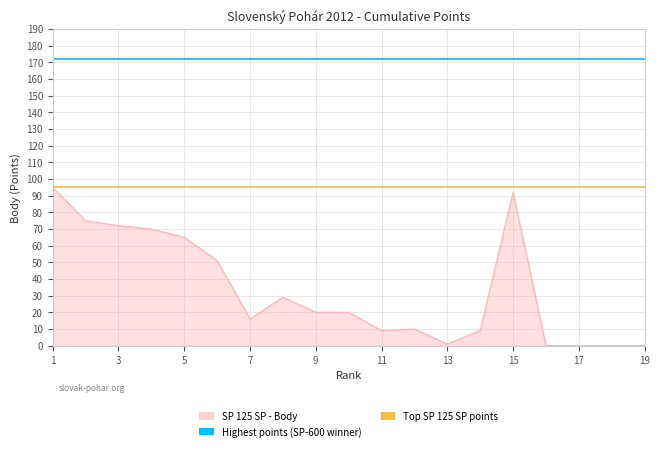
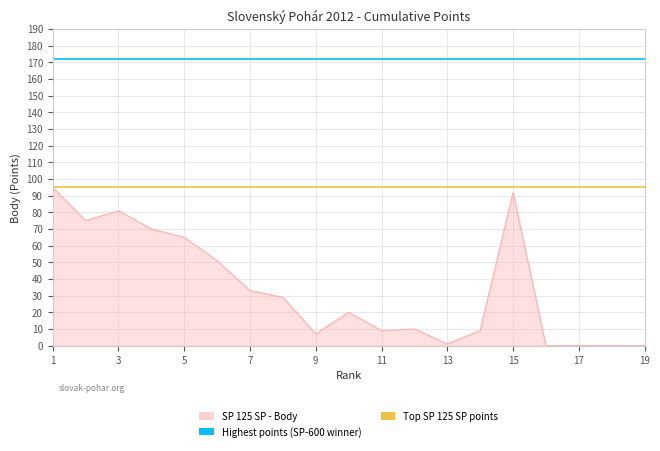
  {
    "1": 95,
-   "3": 72,
+   "3": 81,
    "5": 65,
-   "7": 16,
-   "9": 20,
+   "7": 33,
+   "9": 7,
    "11": 9,
    "13": 1,
    "15": 92,
    "17": 0,
    "19": 0
  }
